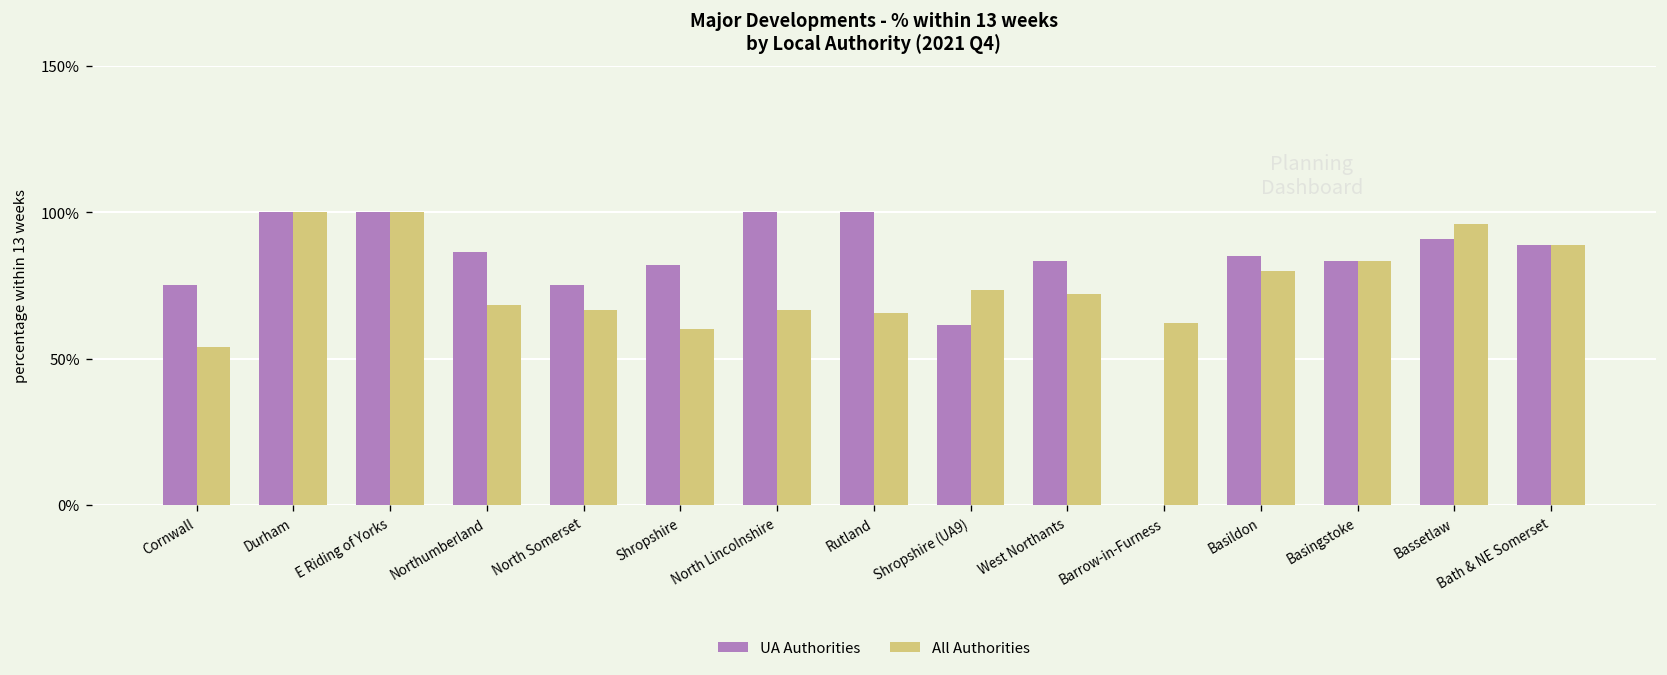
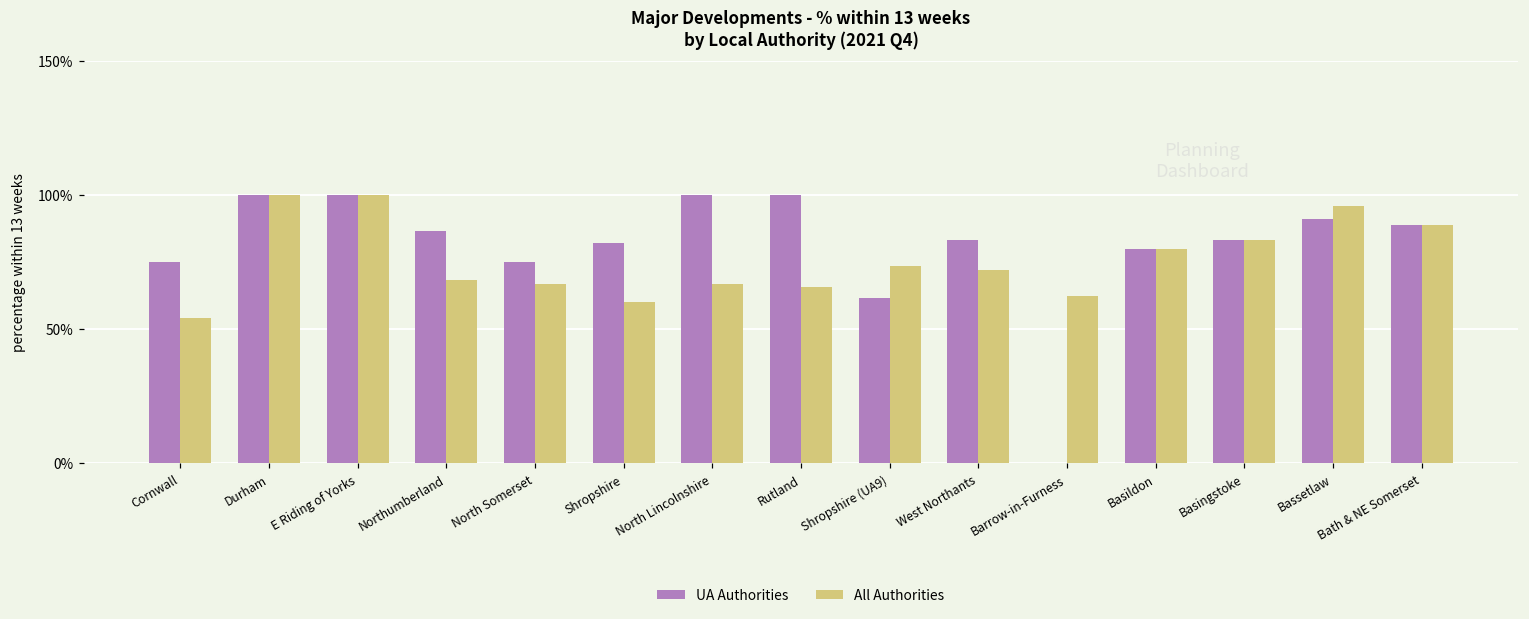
  {
    "UA Authorities": {
      "Cornwall": "75%",
      "Durham": "100%",
      "E Riding of Yorks": "100%",
      "Northumberland": "86%",
      "North Somerset": "75%",
      "Shropshire": "82%",
      "North Lincolnshire": "100%",
      "Rutland": "100%",
      "Shropshire (UA9)": "62%",
      "West Northants": "83%",
      "Barrow-in-Furness": "0%",
-     "Basildon": "85%",
+     "Basildon": "80%",
      "Basingstoke": "83%",
      "Bassetlaw": "91%",
      "Bath & NE Somerset": "89%"
    },
    "All Authorities": {
      "Cornwall": "54%",
      "Durham": "100%",
      "E Riding of Yorks": "100%",
      "Northumberland": "68%",
      "North Somerset": "67%",
      "Shropshire": "60%",
      "North Lincolnshire": "67%",
      "Rutland": "66%",
      "Shropshire (UA9)": "73%",
      "West Northants": "72%",
      "Barrow-in-Furness": "62%",
      "Basildon": "80%",
      "Basingstoke": "83%",
      "Bassetlaw": "96%",
      "Bath & NE Somerset": "89%"
    }
  }
